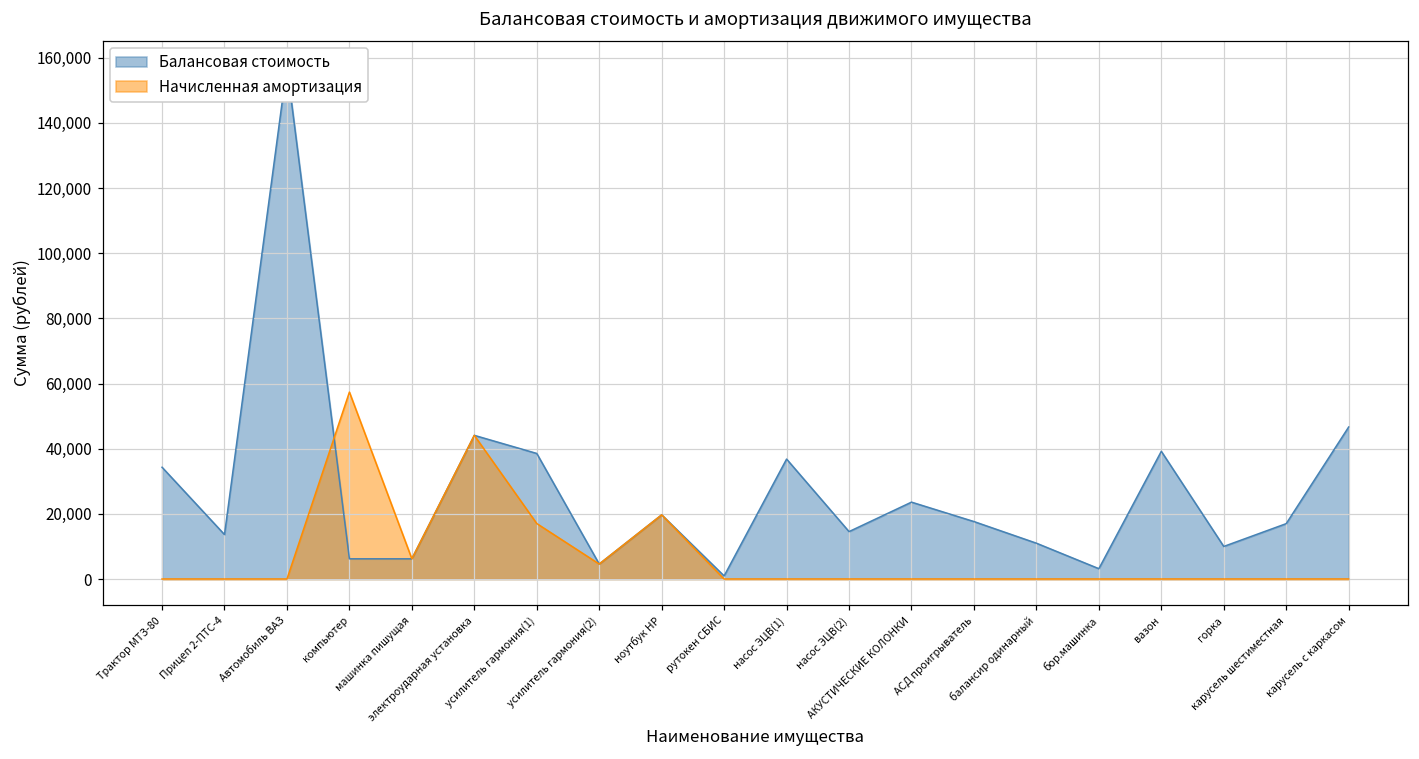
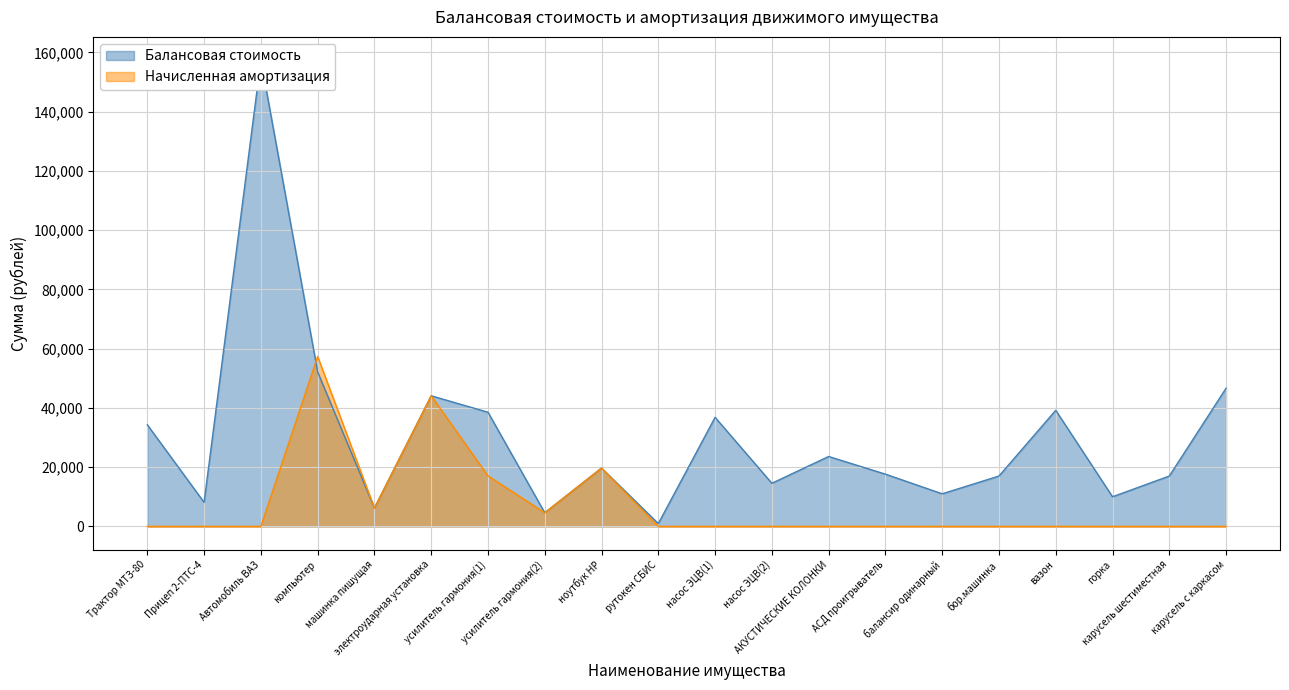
  {
    "Балансовая стоимость": {
      "Трактор МТЗ-80": "34,000",
-     "Прицеп 2-ПТС-4": "14,000",
-     "компьютер": "6,000",
+     "Прицеп 2-ПТС-4": "8,000",
+     "компьютер": "52,000",
      "усилитель гармония(1)": "39,000",
      "рутокен СБИС": "1,000",
      "насос ЭЦВ(1)": "37,000",
      "насос ЭЦВ(2)": "15,000",
      "АКУСТИЧЕСКИЕ КОЛОНКИ": "24,000",
      "АСД проигрыватель": "18,000",
      "балансир одинарный": "11,000",
-     "бор.машинка": "3,000",
+     "бор.машинка": "17,000",
      "вазон": "39,000",
      "горка": "10,000",
      "карусель шестиместная": "17,000",
      "карусель с каркасом": "47,000"
    },
    "Начисленная амортизация": {
      "Трактор МТЗ-80": "0",
      "Прицеп 2-ПТС-4": "0",
      "Автомобиль ВАЗ": "0",
      "компьютер": "57,000",
      "усилитель гармония(1)": "17,000",
      "рутокен СБИС": "0",
      "насос ЭЦВ(1)": "0",
      "насос ЭЦВ(2)": "0",
      "АКУСТИЧЕСКИЕ КОЛОНКИ": "0",
      "АСД проигрыватель": "0",
      "балансир одинарный": "0",
      "бор.машинка": "0",
      "вазон": "0",
      "горка": "0",
      "карусель шестиместная": "0",
      "карусель с каркасом": "0"
    }
  }
